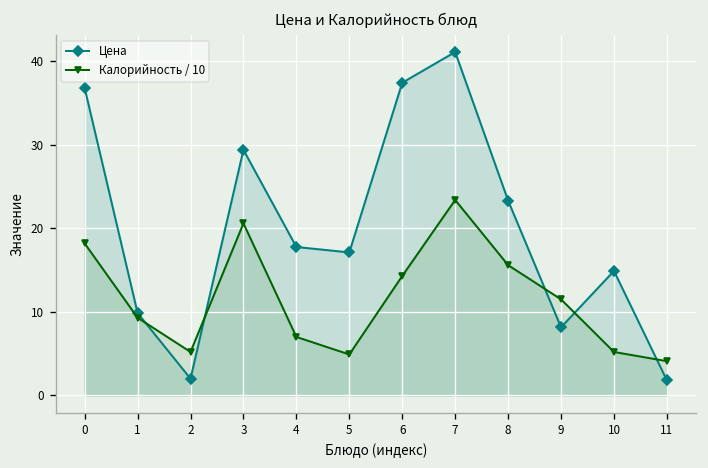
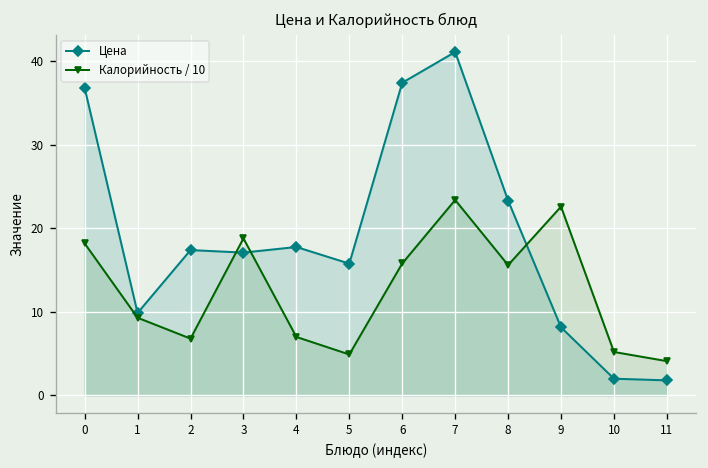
  {
    "Цена": {
      "0": 37,
      "1": 10,
-     "2": 2,
-     "3": 29,
+     "2": 17,
+     "3": 17,
      "4": 18,
-     "5": 17,
+     "5": 16,
      "6": 37,
      "7": 41,
      "8": 23,
      "9": 8,
-     "10": 15,
+     "10": 2,
      "11": 2
    },
    "Калорийность / 10": {
      "0": 18,
      "1": 9,
-     "2": 5,
-     "3": 21,
+     "2": 7,
+     "3": 19,
      "4": 7,
      "5": 5,
-     "6": 14,
+     "6": 16,
      "7": 23,
      "8": 16,
-     "9": 12,
+     "9": 23,
      "10": 5,
      "11": 4
    }
  }
